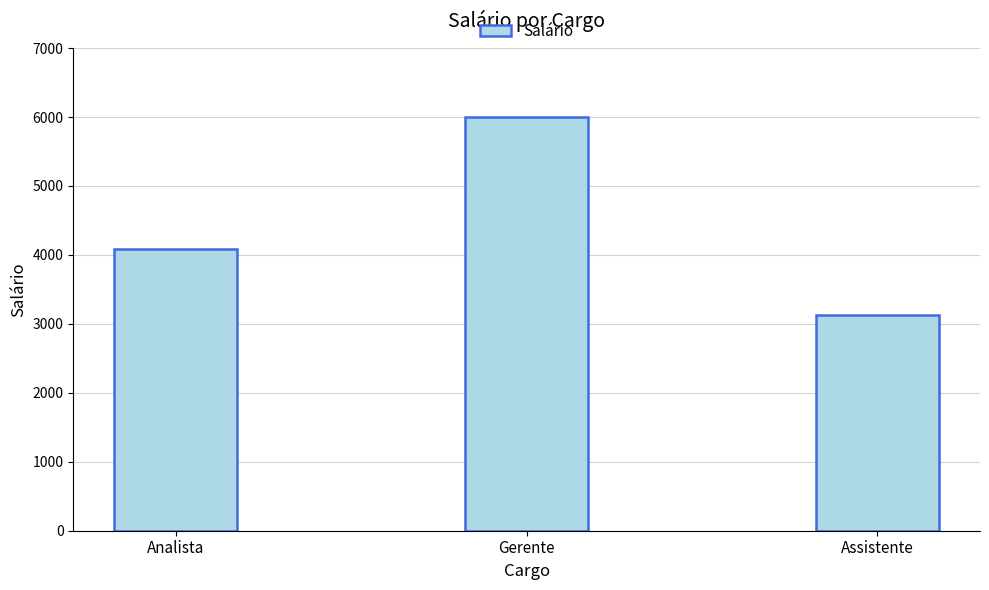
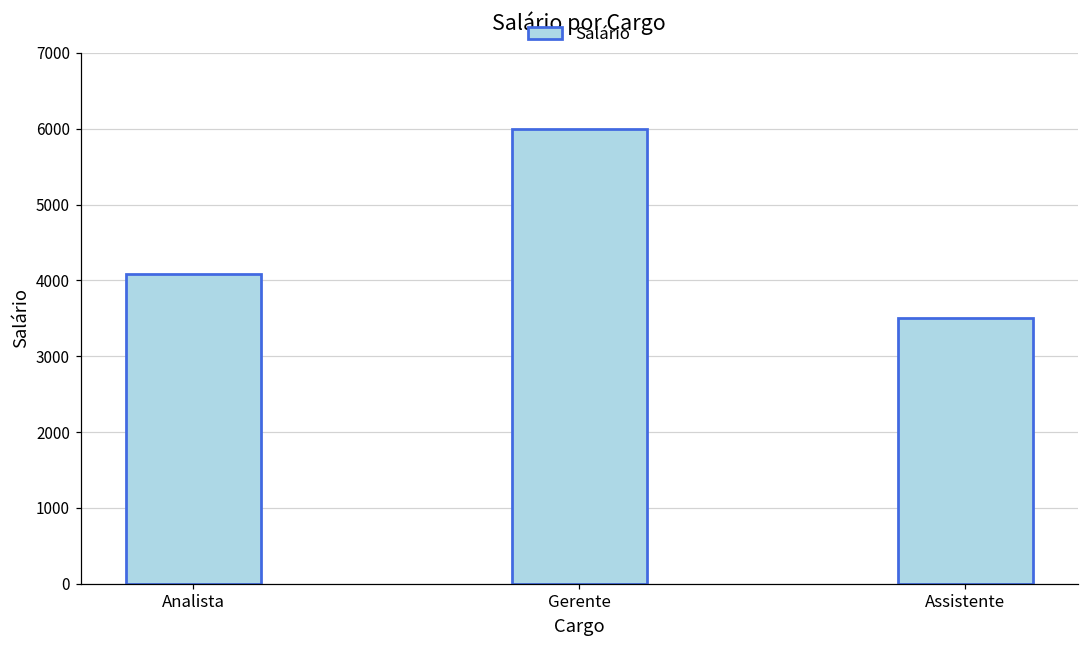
  {
    "Analista": 4100,
    "Gerente": 6000,
-   "Assistente": 3100
+   "Assistente": 3500
  }
